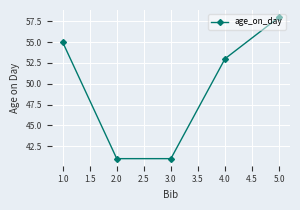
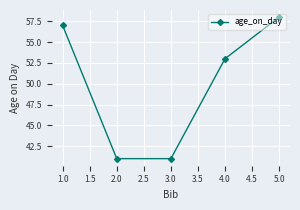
  {
-   "1.0": 55,
+   "1.0": 57,
    "2.0": 41,
    "3.0": 41,
    "4.0": 53
  }
